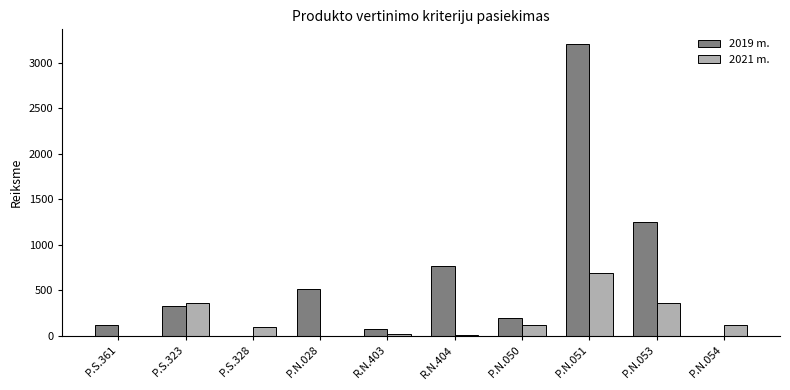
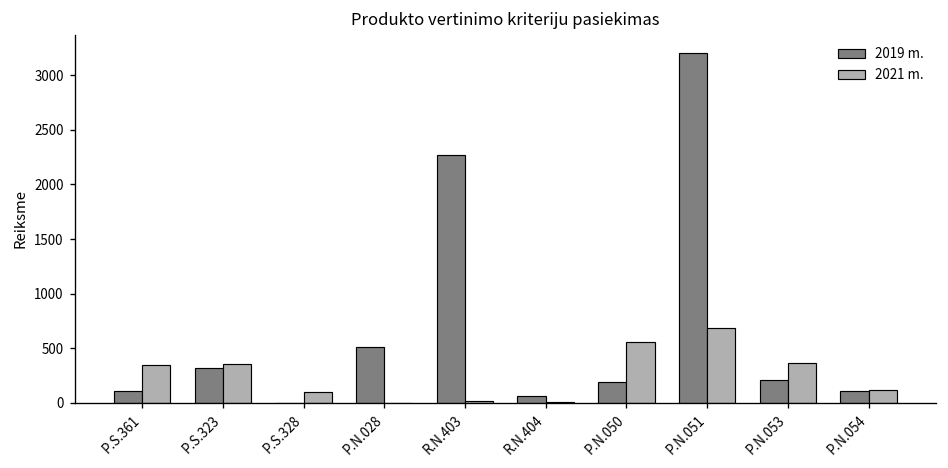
  {
    "2019 m.": {
      "P.S.361": 100,
      "P.S.323": 300,
      "P.S.328": 0,
      "P.N.028": 500,
-     "R.N.403": 100,
-     "R.N.404": 800,
+     "R.N.403": 2300,
+     "R.N.404": 100,
      "P.N.050": 200,
      "P.N.051": 3200,
-     "P.N.053": 1300,
-     "P.N.054": 0
+     "P.N.053": 200,
+     "P.N.054": 100
    },
    "2021 m.": {
-     "P.S.361": 0,
+     "P.S.361": 300,
      "P.S.323": 400,
      "P.S.328": 100,
      "P.N.028": 0,
-     "P.N.050": 100,
+     "P.N.050": 600,
      "P.N.051": 700,
      "P.N.053": 400,
      "P.N.054": 100
    }
  }
